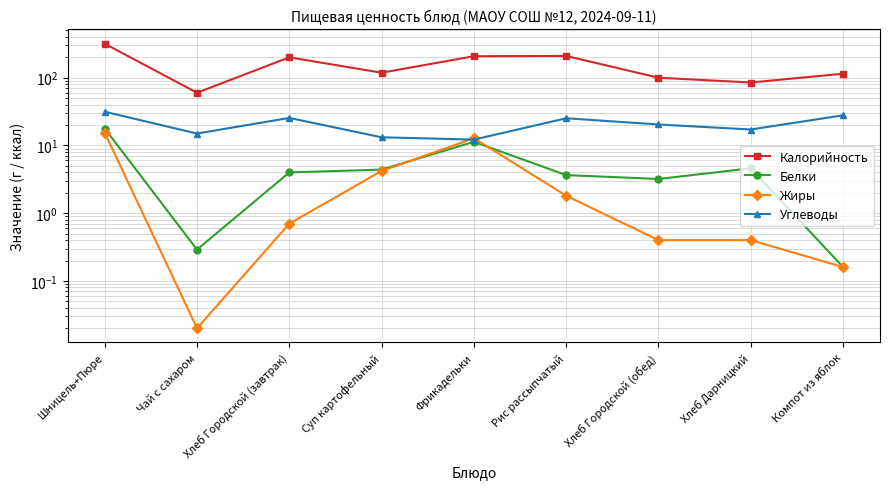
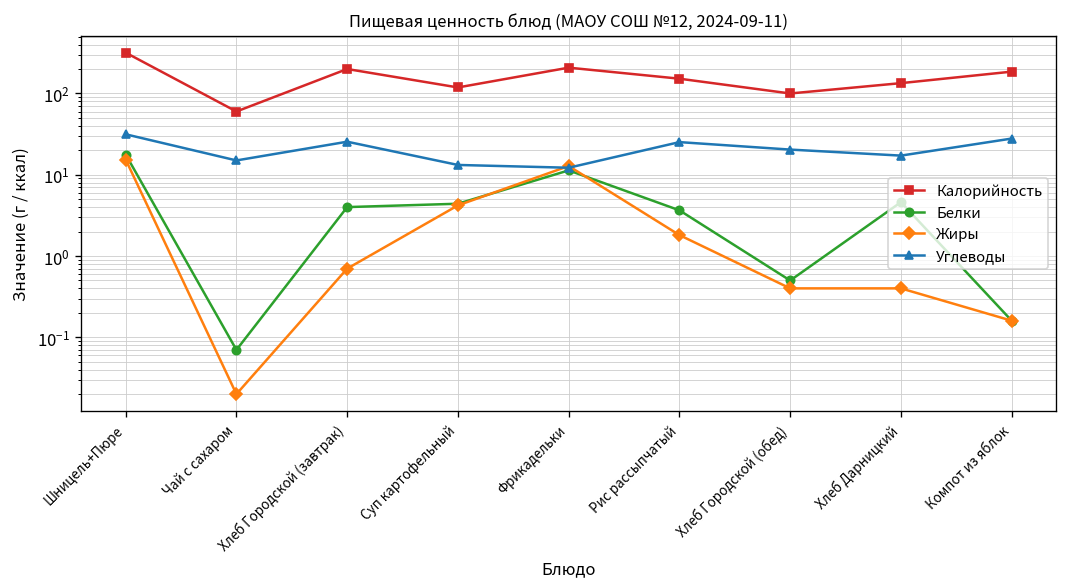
  {
    "Калорийность": {
      "Шницель+Пюре": 300,
      "Чай с сахаром": 60,
      "Хлеб Городской (завтрак)": 200,
      "Суп картофельный": 120,
      "Фрикадельки": 210,
-     "Рис рассыпчатый": 210,
+     "Рис рассыпчатый": 150,
      "Хлеб Городской (обед)": 100,
-     "Хлеб Дарницкий": 90,
-     "Компот из яблок": 110
+     "Хлеб Дарницкий": 130,
+     "Компот из яблок": 190
    },
    "Белки": {
      "Шницель+Пюре": 18,
-     "Чай с сахаром": 0.29,
+     "Чай с сахаром": 0.07,
      "Хлеб Городской (завтрак)": 4,
      "Рис рассыпчатый": 4,
-     "Хлеб Городской (обед)": 3
+     "Хлеб Городской (обед)": 0.5
    },
    "Жиры": {
      "Шницель+Пюре": 15,
      "Чай с сахаром": 0.02,
      "Хлеб Городской (завтрак)": 0.7,
      "Рис рассыпчатый": 1.8,
      "Хлеб Городской (обед)": 0.4,
      "Хлеб Дарницкий": 0.4
    },
    "Углеводы": {
      "Шницель+Пюре": 30,
      "Чай с сахаром": 15,
      "Хлеб Городской (завтрак)": 26,
      "Суп картофельный": 13,
      "Рис рассыпчатый": 25,
      "Хлеб Городской (обед)": 20,
      "Хлеб Дарницкий": 17,
      "Компот из яблок": 28
    }
  }
